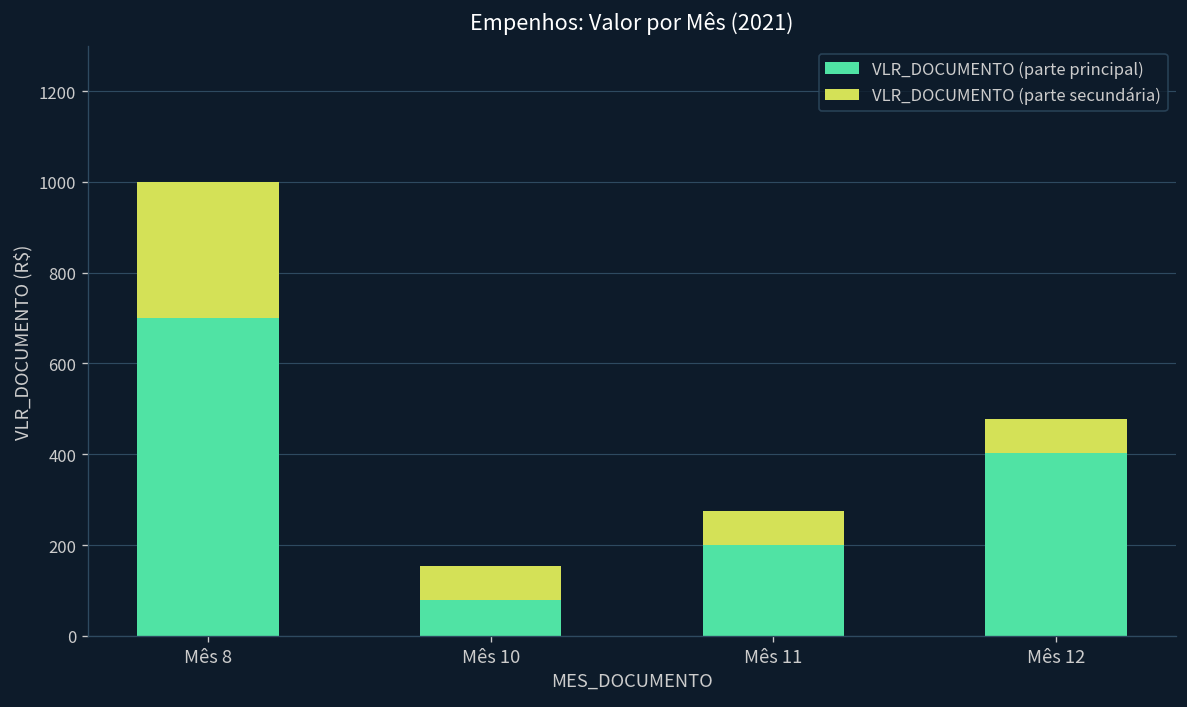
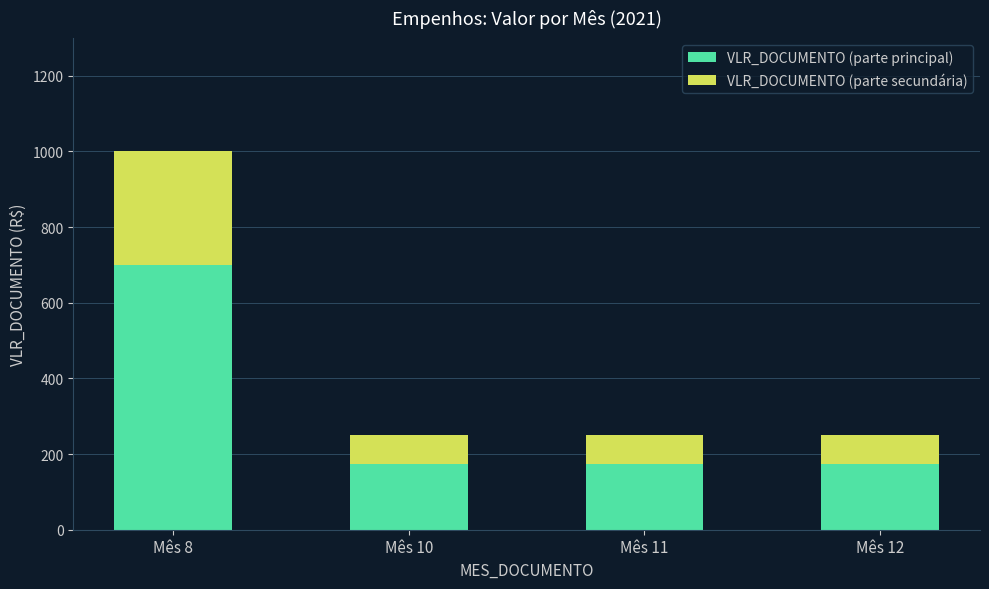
  {
    "VLR_DOCUMENTO (parte principal)": {
      "Mês 8": 700,
-     "Mês 10": 80,
-     "Mês 11": 200,
-     "Mês 12": 400
+     "Mês 10": 180,
+     "Mês 11": 180,
+     "Mês 12": 180
    }
  }
